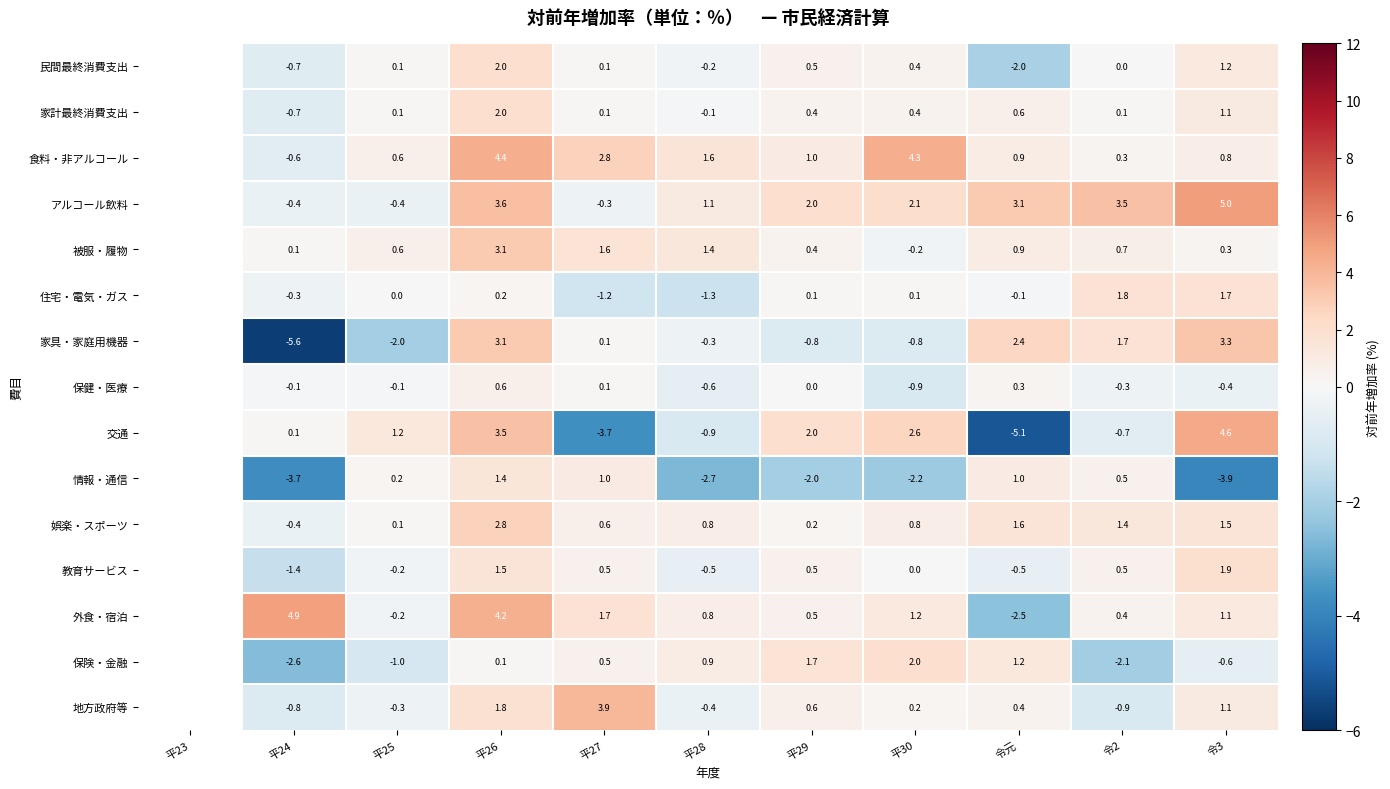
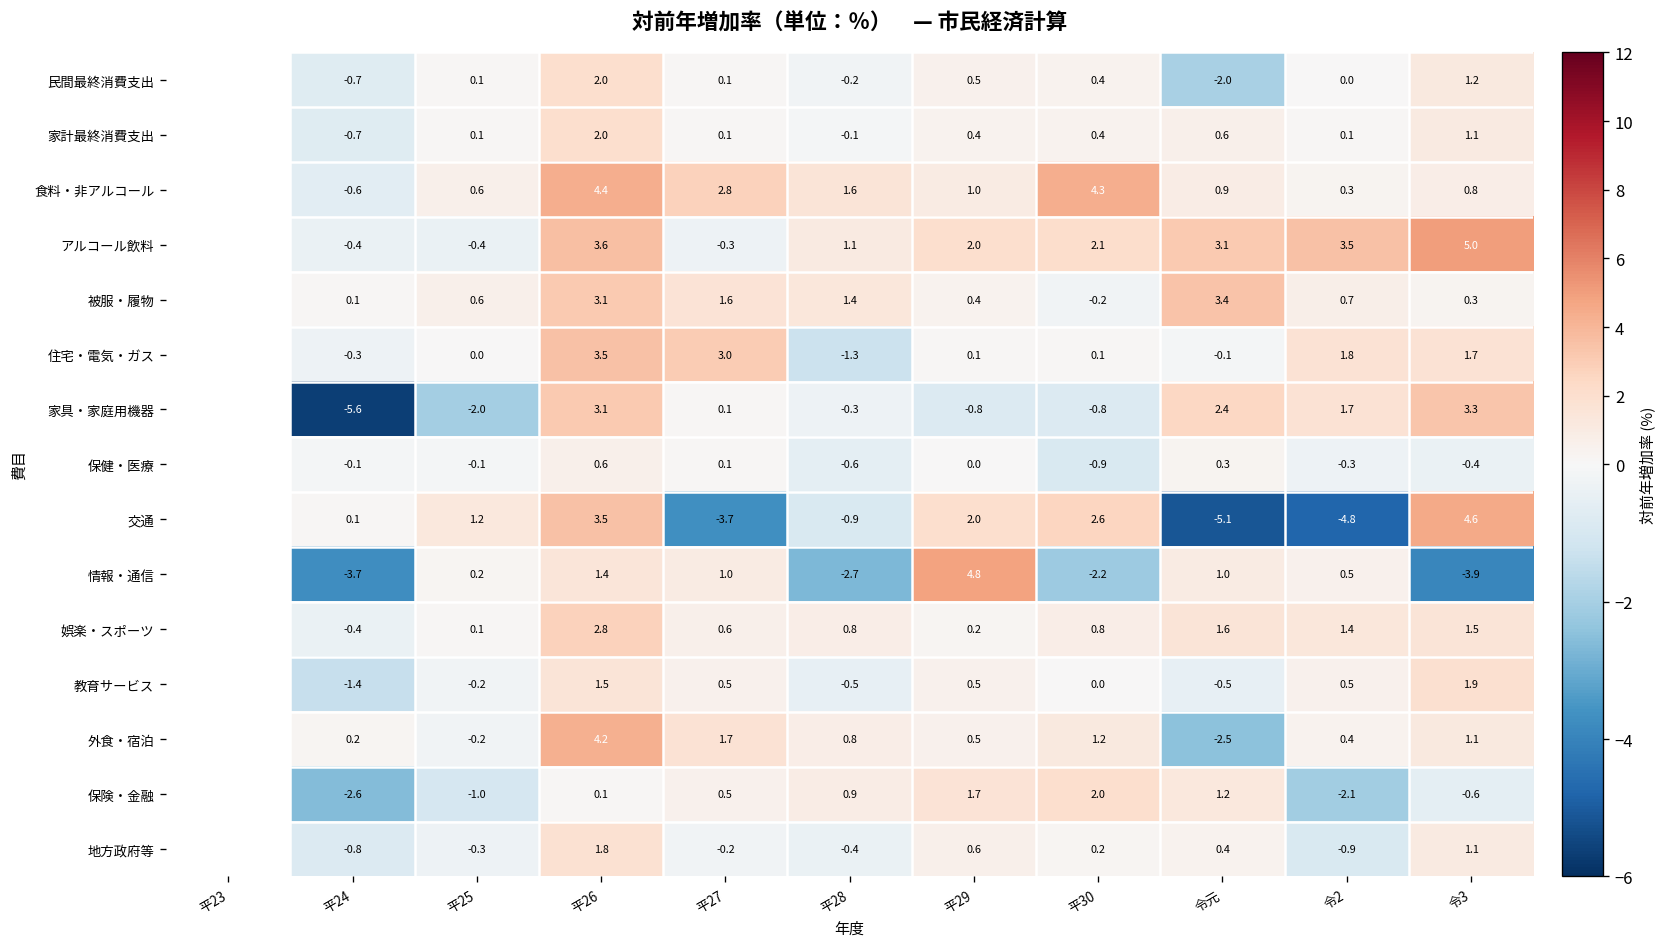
  {
    "民間最終消費支出": {
      "平24": -0.7,
      "平25": 0.1,
      "平26": 2.0,
      "平27": 0.1,
      "平28": -0.2,
      "平29": 0.5,
      "平30": 0.4,
      "令元": -2.0,
      "令2": 0.0,
      "令3": 1.2
    },
    "家計最終消費支出": {
      "平24": -0.7,
      "平25": 0.1,
      "平26": 2.0,
      "平27": 0.1,
      "平28": -0.1,
      "平29": 0.4,
      "平30": 0.4,
      "令元": 0.6,
      "令2": 0.1,
      "令3": 1.1
    },
    "食料・非アルコール": {
      "平24": -0.6,
      "平25": 0.6,
      "平26": 4.4,
      "平27": 2.8,
      "平28": 1.6,
      "平29": 1.0,
      "平30": 4.3,
      "令元": 0.9,
      "令2": 0.3,
      "令3": 0.8
    },
    "アルコール飲料": {
      "平24": -0.4,
      "平25": -0.4,
      "平26": 3.6,
      "平27": -0.3,
      "平28": 1.1,
      "平29": 2.0,
      "平30": 2.1,
      "令元": 3.1,
      "令2": 3.5,
      "令3": 5.0
    },
    "被服・履物": {
      "平24": 0.1,
      "平25": 0.6,
      "平26": 3.1,
      "平27": 1.6,
      "平28": 1.4,
      "平29": 0.4,
      "平30": -0.2,
-     "令元": 0.9,
+     "令元": 3.4,
      "令2": 0.7,
      "令3": 0.3
    },
    "住宅・電気・ガス": {
      "平24": -0.3,
      "平25": 0.0,
-     "平26": 0.2,
-     "平27": -1.2,
+     "平26": 3.5,
+     "平27": 3.0,
      "平28": -1.3,
      "平29": 0.1,
      "平30": 0.1,
      "令元": -0.1,
      "令2": 1.8,
      "令3": 1.7
    },
    "家具・家庭用機器": {
      "平24": -5.6,
      "平25": -2.0,
      "平26": 3.1,
      "平27": 0.1,
      "平28": -0.3,
      "平29": -0.8,
      "平30": -0.8,
      "令元": 2.4,
      "令2": 1.7,
      "令3": 3.3
    },
    "保健・医療": {
      "平24": -0.1,
      "平25": -0.1,
      "平26": 0.6,
      "平27": 0.1,
      "平28": -0.6,
      "平29": 0.0,
      "平30": -0.9,
      "令元": 0.3,
      "令2": -0.3,
      "令3": -0.4
    },
    "交通": {
      "平24": 0.1,
      "平25": 1.2,
      "平26": 3.5,
      "平27": -3.7,
      "平28": -0.9,
      "平29": 2.0,
      "平30": 2.6,
      "令元": -5.1,
-     "令2": -0.7,
+     "令2": -4.8,
      "令3": 4.6
    },
    "情報・通信": {
      "平24": -3.7,
      "平25": 0.2,
      "平26": 1.4,
      "平27": 1.0,
      "平28": -2.7,
-     "平29": -2.0,
+     "平29": 4.8,
      "平30": -2.2,
      "令元": 1.0,
      "令2": 0.5,
      "令3": -3.9
    },
    "娯楽・スポーツ": {
      "平24": -0.4,
      "平25": 0.1,
      "平26": 2.8,
      "平27": 0.6,
      "平28": 0.8,
      "平29": 0.2,
      "平30": 0.8,
      "令元": 1.6,
      "令2": 1.4,
      "令3": 1.5
    },
    "教育サービス": {
      "平24": -1.4,
      "平25": -0.2,
      "平26": 1.5,
      "平27": 0.5,
      "平28": -0.5,
      "平29": 0.5,
      "平30": 0.0,
      "令元": -0.5,
      "令2": 0.5,
      "令3": 1.9
    },
    "外食・宿泊": {
-     "平24": 4.9,
+     "平24": 0.2,
      "平25": -0.2,
      "平26": 4.2,
      "平27": 1.7,
      "平28": 0.8,
      "平29": 0.5,
      "平30": 1.2,
      "令元": -2.5,
      "令2": 0.4,
      "令3": 1.1
    },
    "保険・金融": {
      "平24": -2.6,
      "平25": -1.0,
      "平26": 0.1,
      "平27": 0.5,
      "平28": 0.9,
      "平29": 1.7,
      "平30": 2.0,
      "令元": 1.2,
      "令2": -2.1,
      "令3": -0.6
    },
    "地方政府等": {
      "平24": -0.8,
      "平25": -0.3,
      "平26": 1.8,
-     "平27": 3.9,
+     "平27": -0.2,
      "平28": -0.4,
      "平29": 0.6,
      "平30": 0.2,
      "令元": 0.4,
      "令2": -0.9,
      "令3": 1.1
    }
  }
